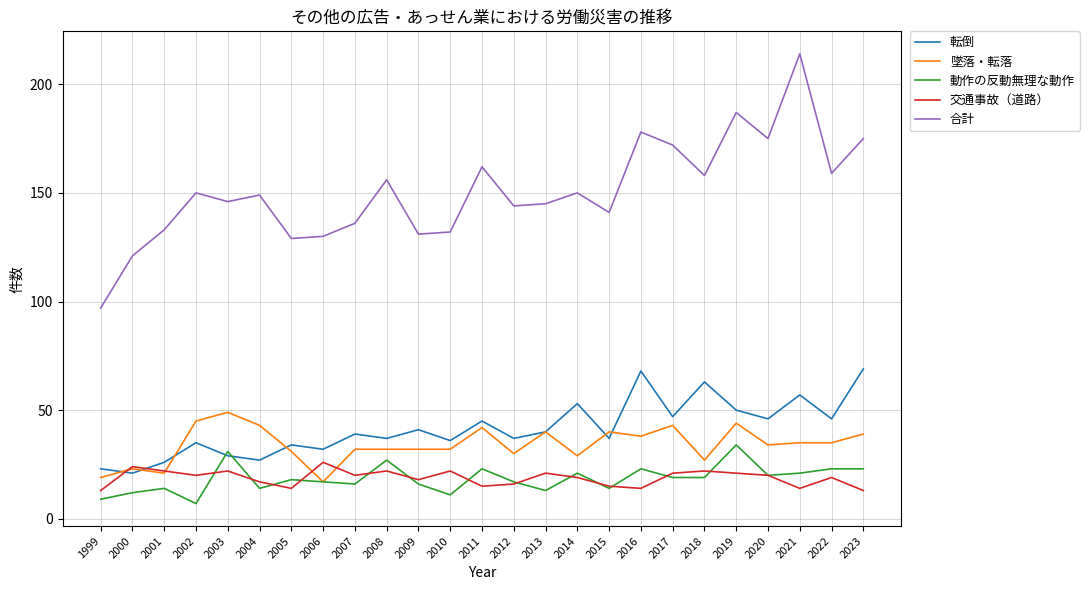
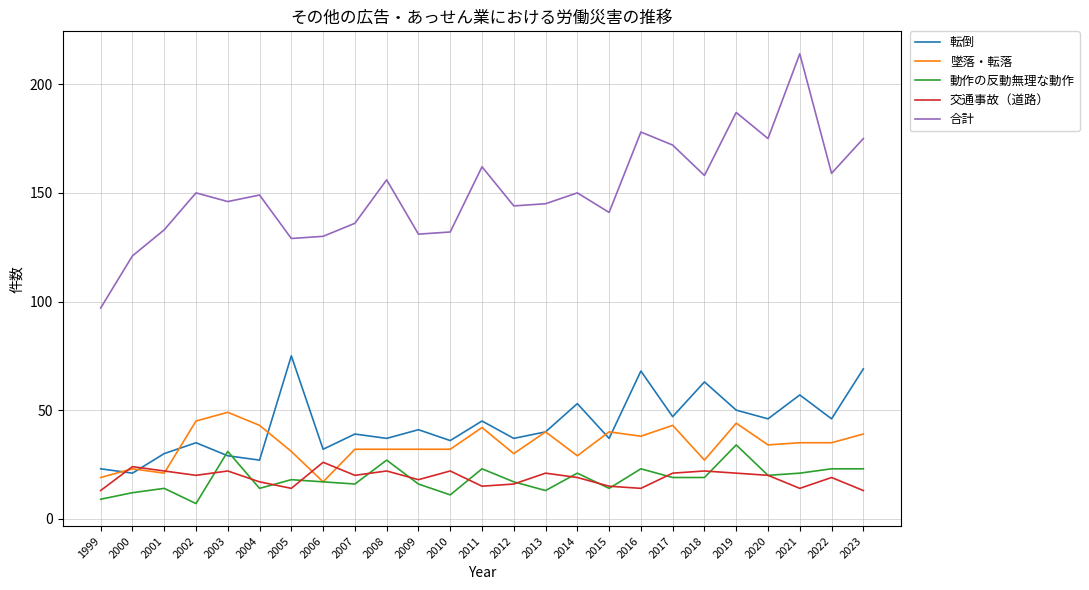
  {
    "転倒": {
      "1999": 23,
      "2000": 21,
-     "2001": 26,
+     "2001": 30,
      "2002": 35,
      "2003": 29,
      "2004": 27,
-     "2005": 34,
+     "2005": 75,
      "2006": 32,
      "2007": 39,
      "2008": 37,
      "2009": 41,
      "2010": 36,
      "2011": 45,
      "2012": 37,
      "2014": 53,
      "2015": 37,
      "2016": 68,
      "2017": 47,
      "2018": 63,
      "2019": 50,
      "2020": 46,
      "2021": 57,
      "2022": 46,
      "2023": 69
    },
    "墜落・転落": {
      "1999": 19,
      "2002": 45,
      "2003": 49,
      "2004": 43,
      "2005": 31,
      "2007": 32,
      "2008": 32,
      "2009": 32,
      "2010": 32,
      "2011": 42,
      "2012": 30,
      "2014": 29,
      "2015": 40,
      "2016": 38,
      "2017": 43,
      "2018": 27,
      "2019": 44,
      "2020": 34,
      "2021": 35,
      "2022": 35,
      "2023": 39
    },
    "動作の反動無理な動作": {
      "1999": 9,
      "2000": 12,
      "2001": 14,
      "2002": 7,
      "2003": 31,
      "2004": 14,
      "2005": 18,
      "2007": 16,
      "2008": 27,
      "2009": 16,
      "2010": 11,
      "2011": 23,
      "2013": 13,
      "2014": 21,
      "2016": 23,
      "2017": 19,
      "2018": 19,
      "2019": 34,
      "2021": 21,
      "2022": 23,
      "2023": 23
    },
    "交通事故（道路）": {
      "1999": 13,
      "2002": 20,
      "2003": 22,
      "2004": 17,
      "2005": 14,
      "2006": 26,
      "2007": 20,
      "2008": 22,
      "2009": 18,
      "2010": 22,
      "2011": 15,
      "2013": 21,
      "2014": 19,
      "2016": 14,
      "2017": 21,
      "2018": 22,
      "2019": 21,
      "2021": 14,
      "2022": 19,
      "2023": 13
    },
    "合計": {
      "1999": 97,
      "2000": 121,
      "2001": 133,
      "2002": 150,
      "2003": 146,
      "2004": 149,
      "2005": 129,
      "2006": 130,
      "2007": 136,
      "2008": 156,
      "2009": 131,
      "2010": 132,
      "2011": 162,
      "2012": 144,
      "2013": 145,
      "2014": 150,
      "2015": 141,
      "2016": 178,
      "2017": 172,
      "2018": 158,
      "2019": 187,
      "2020": 175,
      "2021": 214,
      "2022": 159,
      "2023": 175
    }
  }
